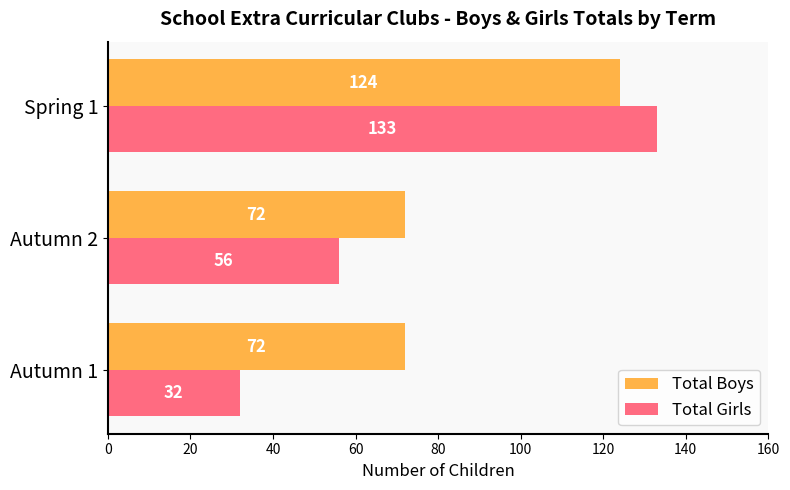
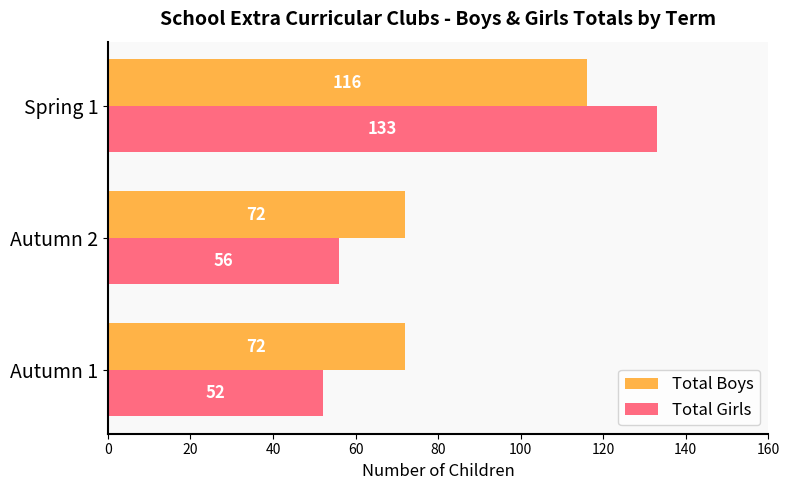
  {
    "Total Boys": {
-     "Spring 1": 124,
+     "Spring 1": 116,
      "Autumn 2": 72,
      "Autumn 1": 72
    },
    "Total Girls": {
      "Spring 1": 133,
      "Autumn 2": 56,
-     "Autumn 1": 32
+     "Autumn 1": 52
    }
  }
